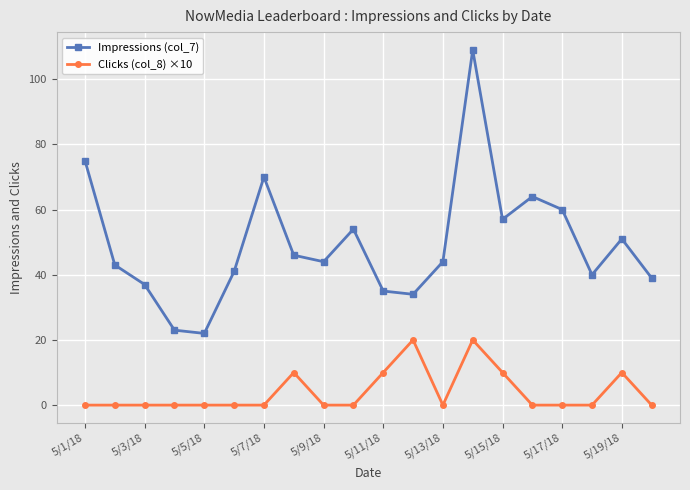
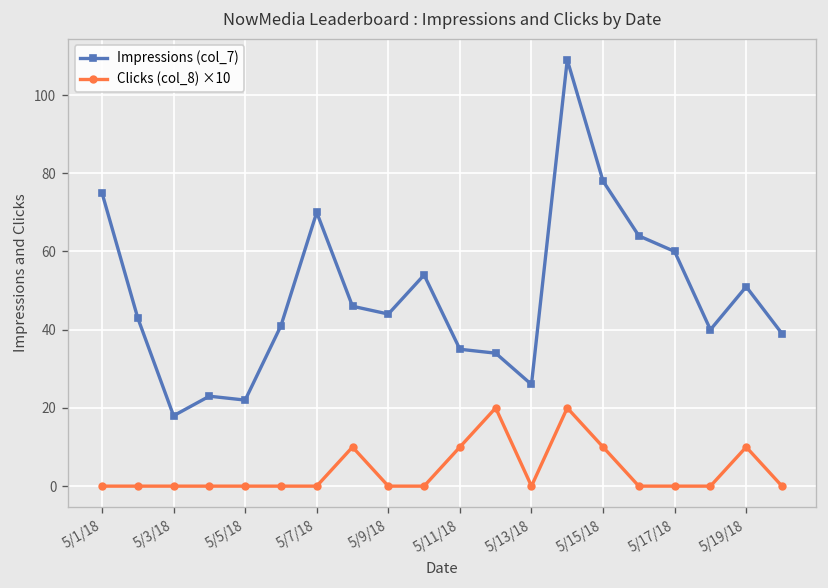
  {
    "Impressions (col_7)": {
      "5/1/18": 75,
-     "5/3/18": 37,
+     "5/3/18": 18,
      "5/5/18": 22,
      "5/7/18": 70,
      "5/9/18": 44,
      "5/11/18": 35,
-     "5/13/18": 44,
-     "5/15/18": 57,
+     "5/13/18": 26,
+     "5/15/18": 78,
      "5/17/18": 60,
      "5/19/18": 51
    },
    "Clicks (col_8) ×10": {
      "5/1/18": 0,
      "5/3/18": 0,
      "5/5/18": 0,
      "5/7/18": 0,
      "5/9/18": 0,
      "5/11/18": 10,
      "5/13/18": 0,
      "5/15/18": 10,
      "5/17/18": 0,
      "5/19/18": 10
    }
  }
